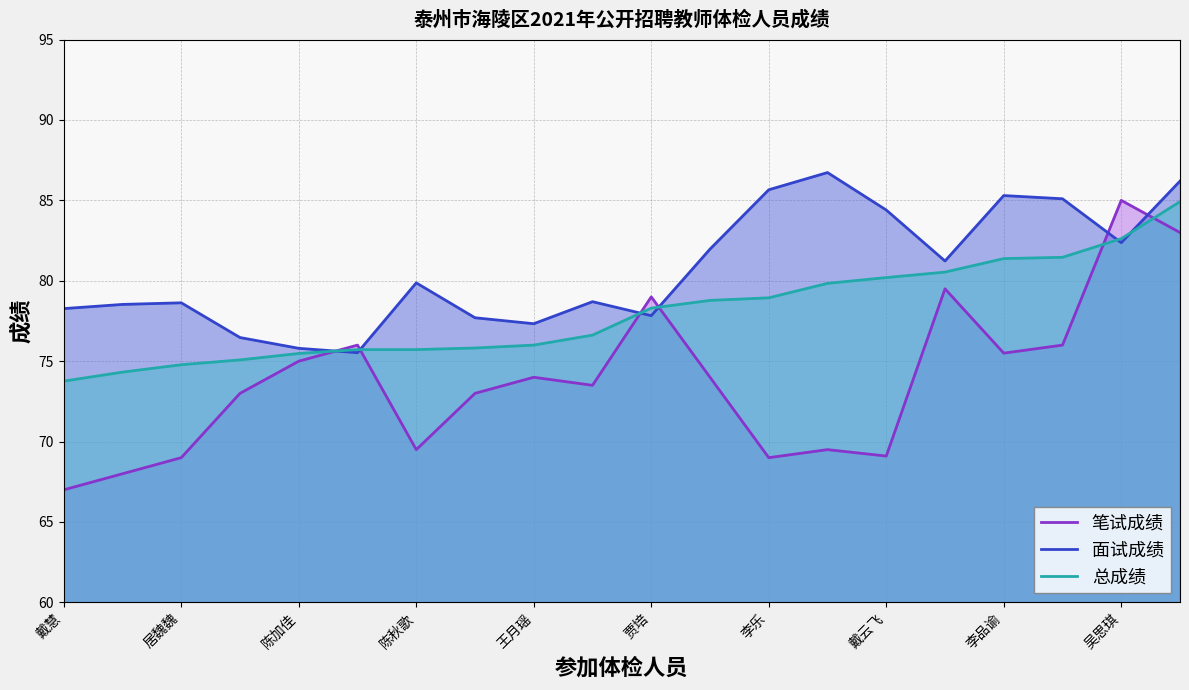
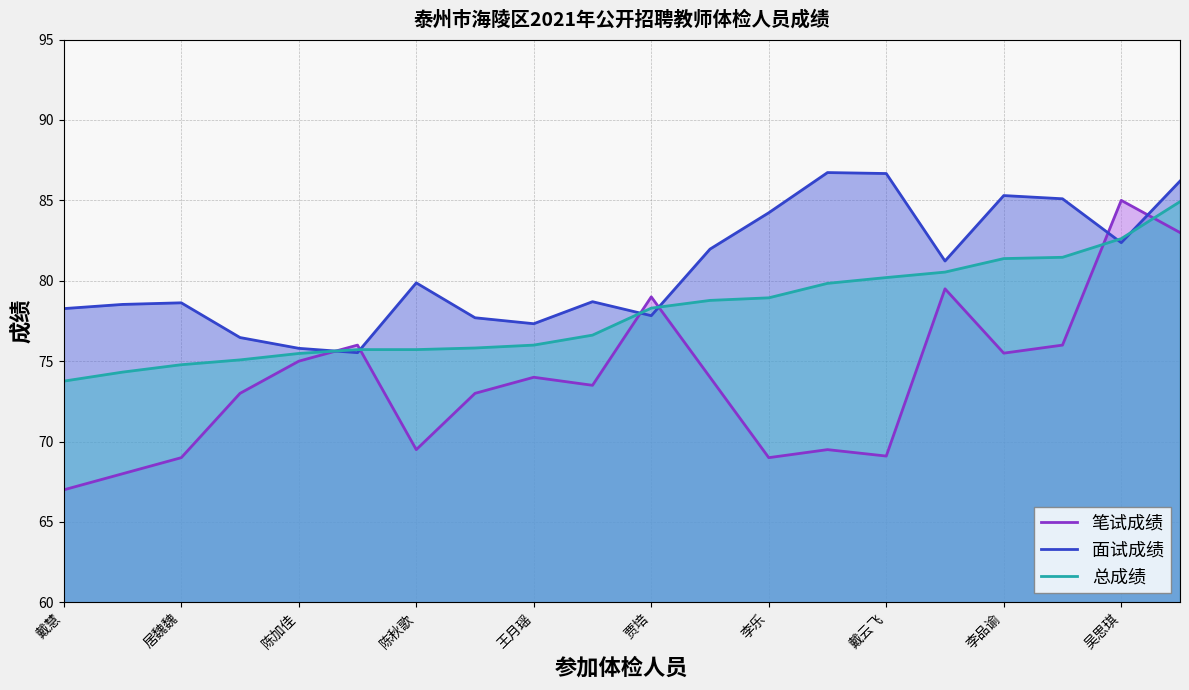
  {
    "笔试成绩": {
      "居魏魏": 69.0,
      "贾培": 79.0,
      "李乐": 69.0,
      "戴云飞": 69.1,
      "吴思琪": 85.0
    },
    "面试成绩": {
      "居魏魏": 78.6,
      "贾培": 77.8,
-     "李乐": 85.7,
-     "戴云飞": 84.4,
+     "李乐": 84.2,
+     "戴云飞": 86.7,
      "吴思琪": 82.4
    },
    "总成绩": {
      "居魏魏": 74.8,
      "贾培": 78.3,
      "李乐": 78.9,
      "戴云飞": 80.2,
      "吴思琪": 82.6
    }
  }
